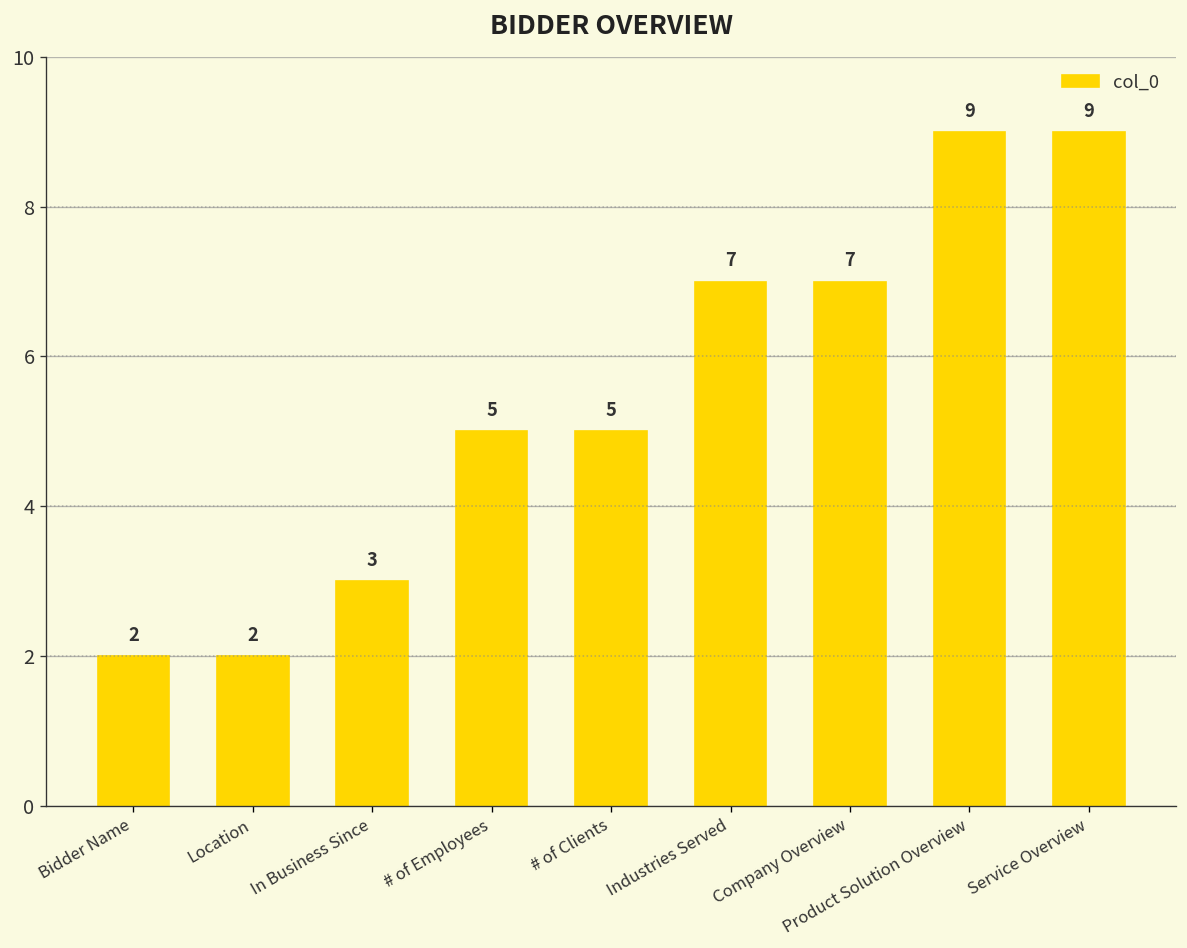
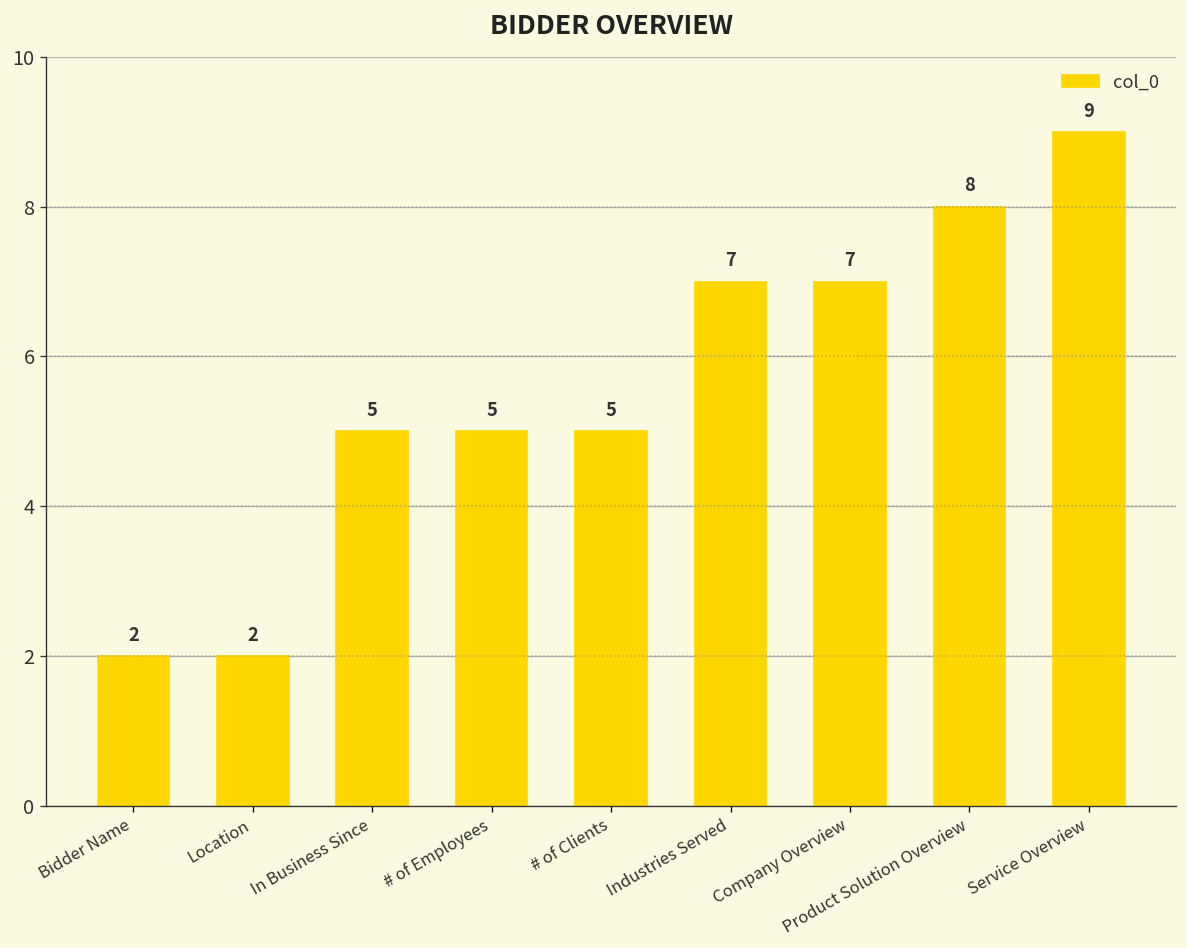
  {
    "Bidder Name": 2,
    "Location": 2,
-   "In Business Since": 3,
+   "In Business Since": 5,
    "# of Employees": 5,
    "# of Clients": 5,
    "Industries Served": 7,
    "Company Overview": 7,
-   "Product Solution Overview": 9,
+   "Product Solution Overview": 8,
    "Service Overview": 9
  }
